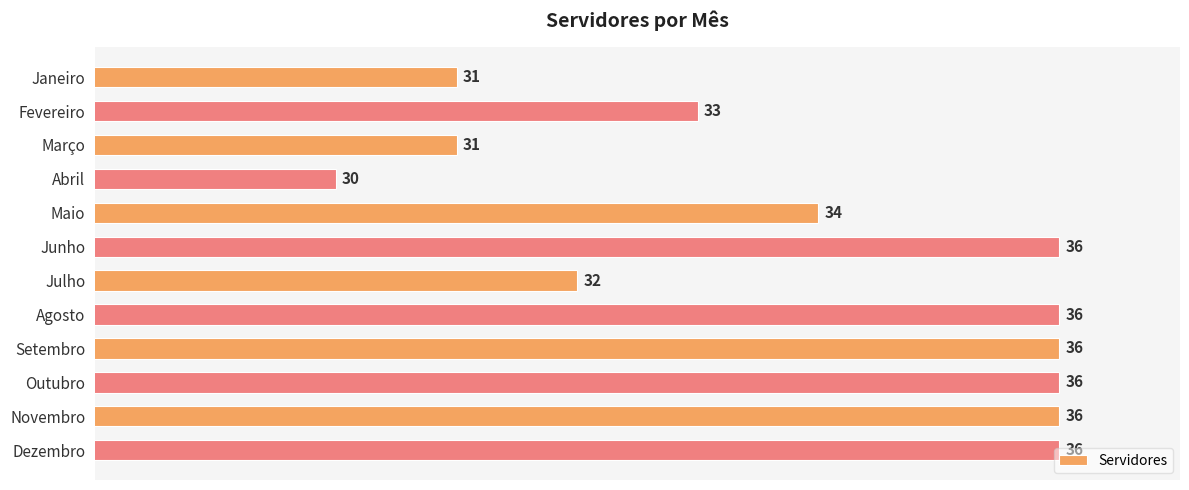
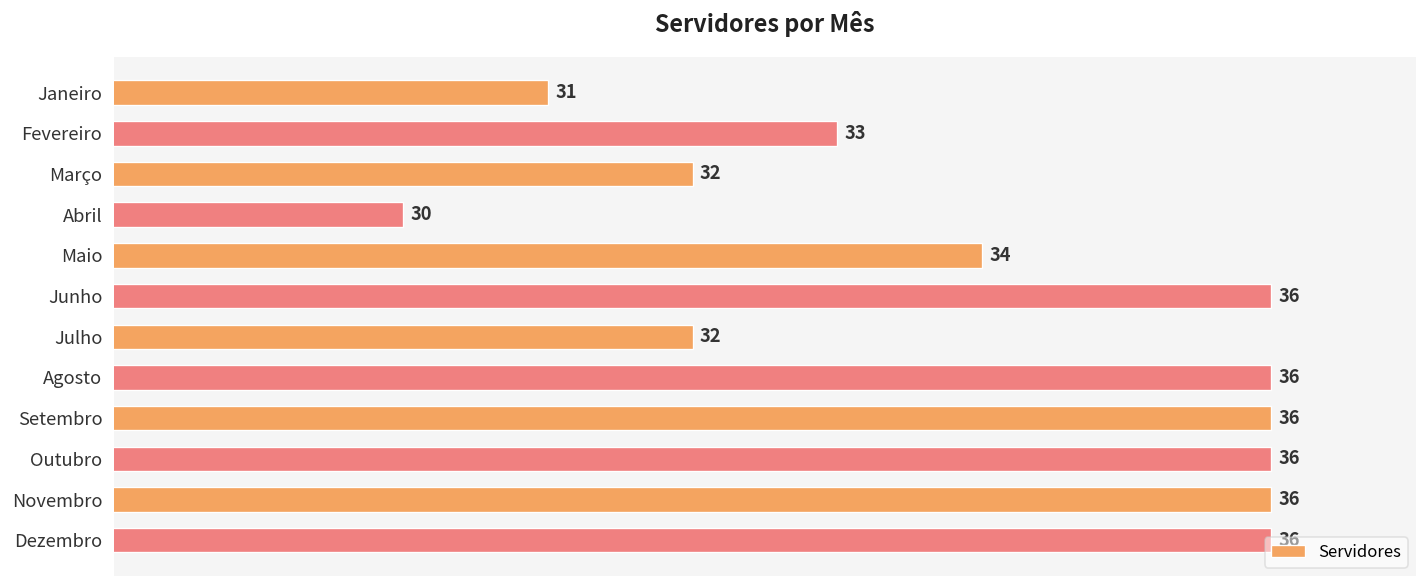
  {
    "Janeiro": 31,
    "Fevereiro": 33,
-   "Março": 31,
+   "Março": 32,
    "Abril": 30,
    "Maio": 34,
    "Junho": 36,
    "Julho": 32,
    "Agosto": 36,
    "Setembro": 36,
    "Outubro": 36,
    "Novembro": 36
  }
